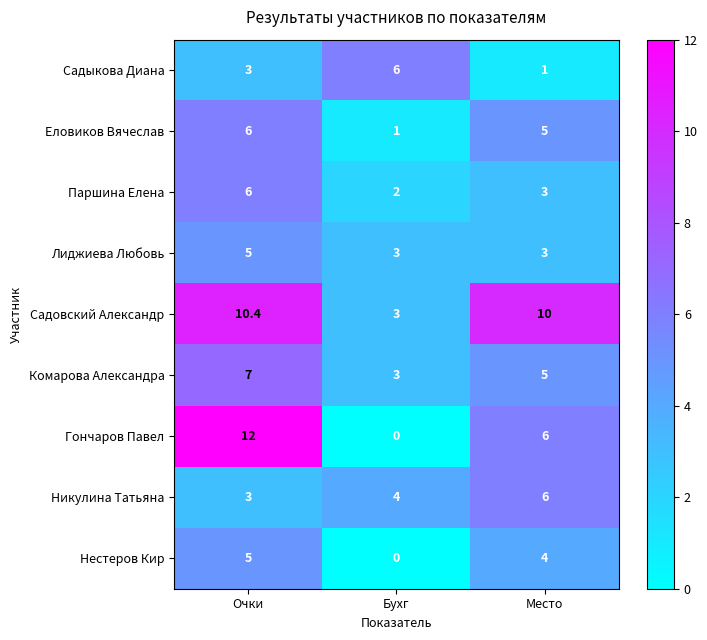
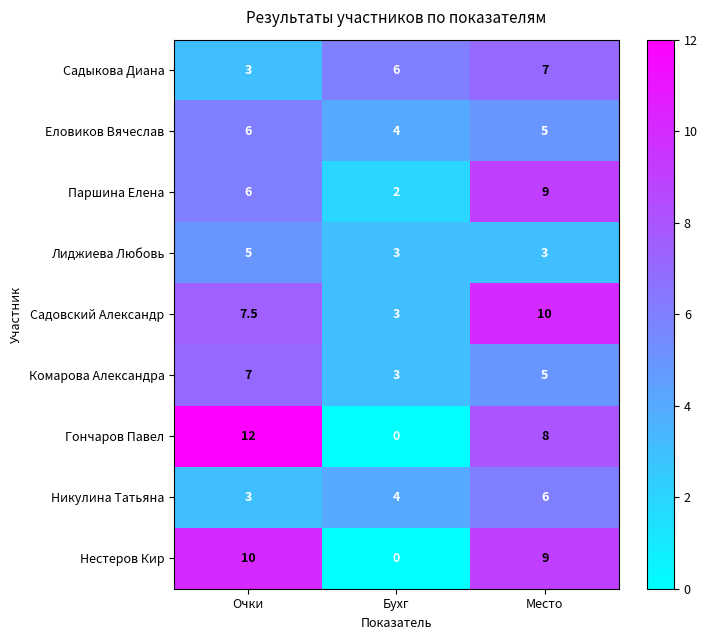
  {
    "Садыкова Диана": {
      "Очки": 3,
      "Бухг": 6,
-     "Место": 1
+     "Место": 7
    },
    "Еловиков Вячеслав": {
      "Очки": 6,
-     "Бухг": 1,
+     "Бухг": 4,
      "Место": 5
    },
    "Паршина Елена": {
      "Очки": 6,
      "Бухг": 2,
-     "Место": 3
+     "Место": 9
    },
    "Лиджиева Любовь": {
      "Очки": 5,
      "Бухг": 3,
      "Место": 3
    },
    "Садовский Александр": {
-     "Очки": 10.4,
+     "Очки": 7.5,
      "Бухг": 3,
      "Место": 10
    },
    "Комарова Александра": {
      "Очки": 7,
      "Бухг": 3,
      "Место": 5
    },
    "Гончаров Павел": {
      "Очки": 12,
      "Бухг": 0,
-     "Место": 6
+     "Место": 8
    },
    "Никулина Татьяна": {
      "Очки": 3,
      "Бухг": 4,
      "Место": 6
    },
    "Нестеров Кир": {
-     "Очки": 5,
+     "Очки": 10,
      "Бухг": 0,
-     "Место": 4
+     "Место": 9
    }
  }
